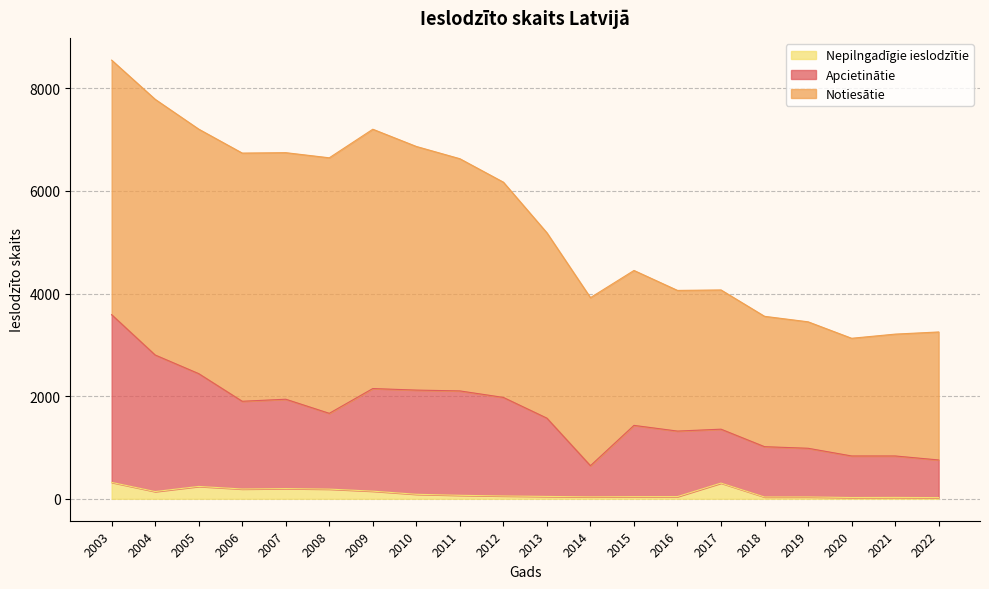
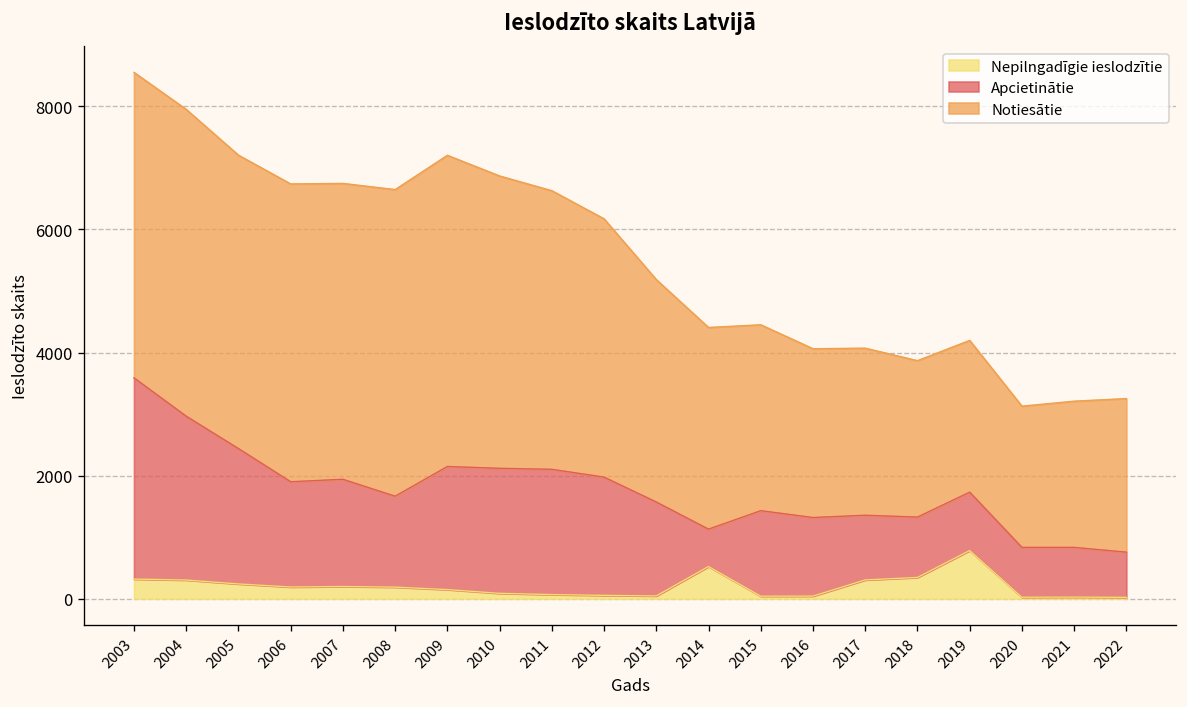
  {
    "Nepilngadīgie ieslodzītie": {
      "2003": 300,
-     "2004": 100,
+     "2004": 300,
      "2005": 200,
      "2006": 200,
      "2007": 200,
      "2008": 200,
      "2009": 100,
      "2010": 100,
      "2011": 100,
      "2012": 100,
      "2013": 0,
-     "2014": 0,
+     "2014": 500,
      "2015": 0,
      "2016": 0,
      "2017": 300,
-     "2018": 0,
-     "2019": 0,
+     "2018": 300,
+     "2019": 800,
      "2020": 0,
      "2021": 0,
      "2022": 0
    },
    "Apcietinātie": {
      "2003": 3300,
      "2004": 2700,
      "2005": 2200,
      "2006": 1700,
      "2007": 1700,
      "2008": 1500,
      "2009": 2000,
      "2010": 2000,
      "2011": 2000,
      "2012": 1900,
      "2013": 1500,
      "2014": 600,
      "2015": 1400,
      "2016": 1300,
      "2017": 1100,
      "2018": 1000,
      "2019": 900,
      "2020": 800,
      "2021": 800,
      "2022": 700
    },
    "Notiesātie": {
      "2003": 5000,
      "2004": 5000,
      "2005": 4800,
      "2006": 4800,
      "2007": 4800,
      "2008": 5000,
      "2009": 5100,
      "2010": 4700,
      "2011": 4500,
      "2012": 4200,
      "2013": 3600,
      "2014": 3300,
      "2015": 3000,
      "2016": 2700,
      "2017": 2700,
      "2018": 2500,
      "2019": 2500,
      "2020": 2300,
      "2021": 2400,
      "2022": 2500
    }
  }
